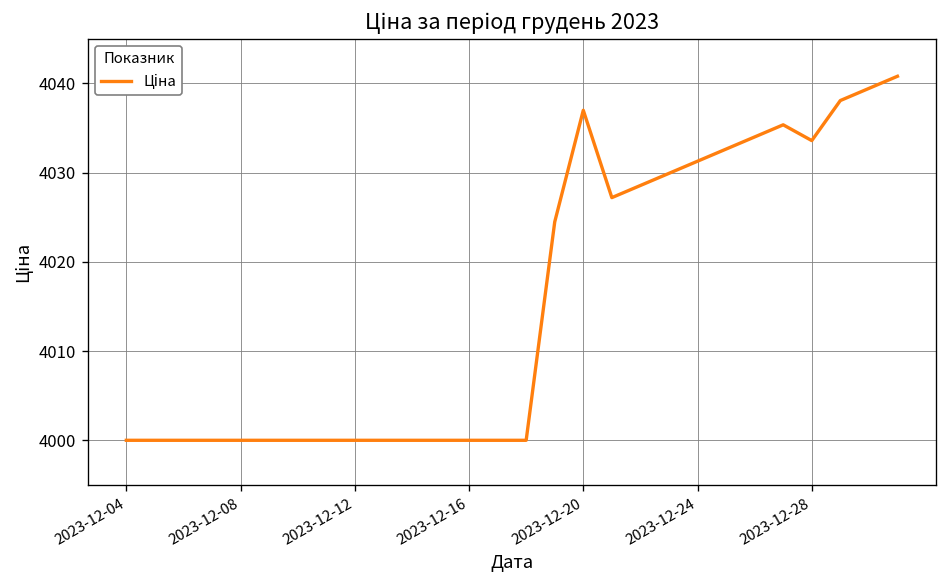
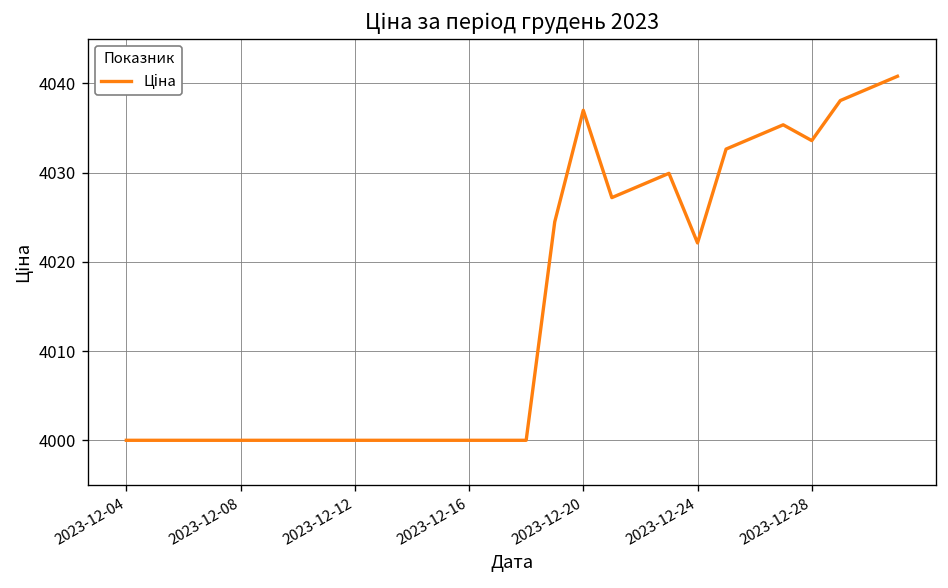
  {
    "2023-12-04": 4000,
    "2023-12-08": 4000,
    "2023-12-12": 4000,
    "2023-12-16": 4000,
    "2023-12-20": 4037,
-   "2023-12-24": 4031,
+   "2023-12-24": 4022,
    "2023-12-28": 4034
  }
